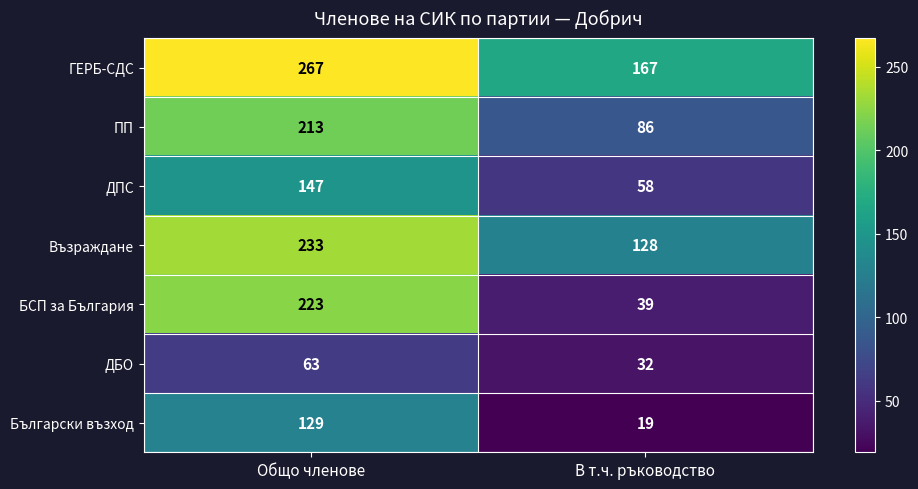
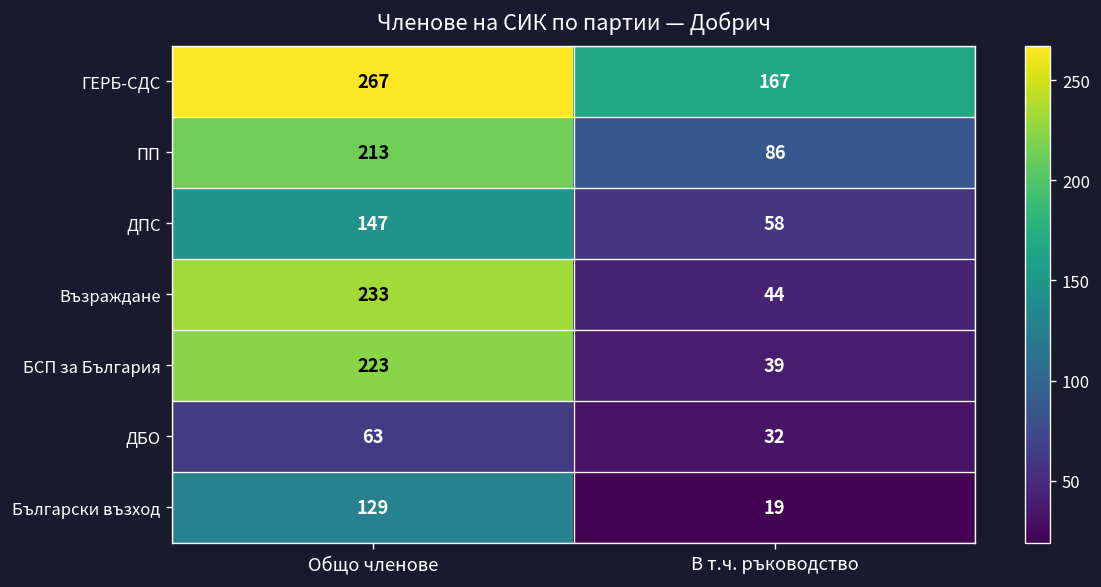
  {
    "ГЕРБ-СДС": {
      "Общо членове": 267,
      "В т.ч. ръководство": 167
    },
    "ПП": {
      "Общо членове": 213,
      "В т.ч. ръководство": 86
    },
    "ДПС": {
      "Общо членове": 147,
      "В т.ч. ръководство": 58
    },
    "Възраждане": {
      "Общо членове": 233,
-     "В т.ч. ръководство": 128
+     "В т.ч. ръководство": 44
    },
    "БСП за България": {
      "Общо членове": 223,
      "В т.ч. ръководство": 39
    },
    "ДБО": {
      "Общо членове": 63,
      "В т.ч. ръководство": 32
    },
    "Български възход": {
      "Общо членове": 129,
      "В т.ч. ръководство": 19
    }
  }
